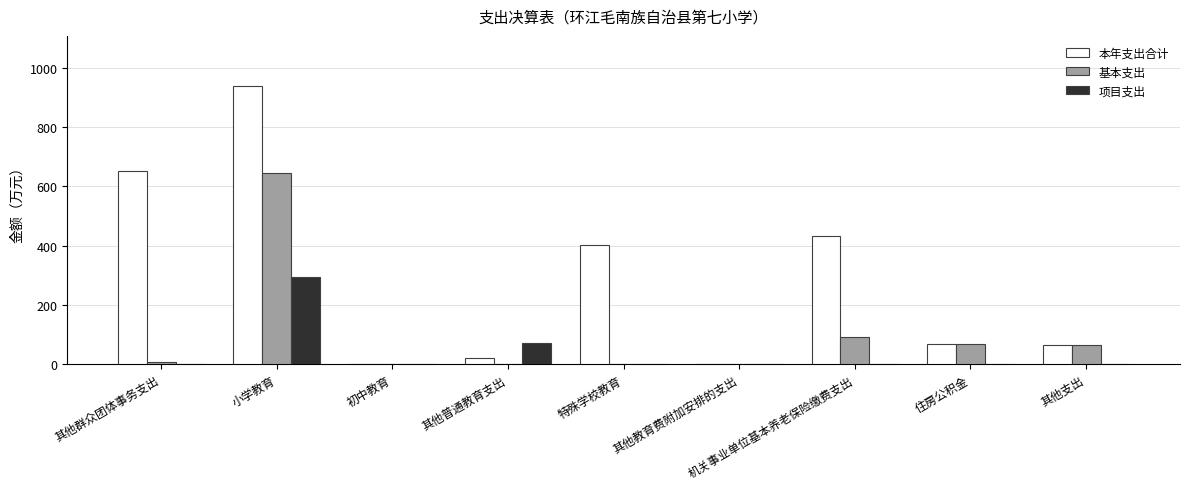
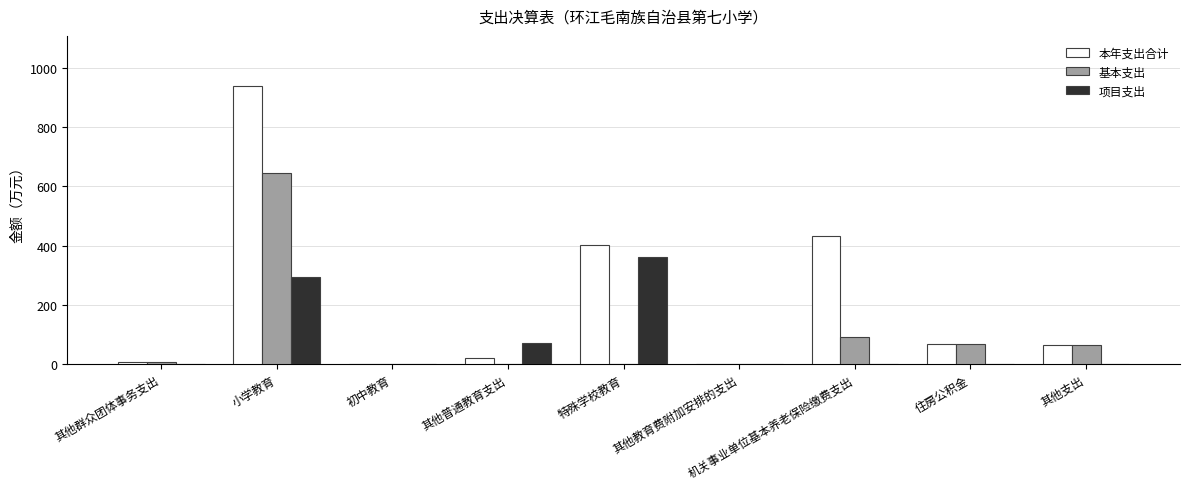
  {
    "本年支出合计": {
-     "其他群众团体事务支出": 650,
+     "其他群众团体事务支出": 10,
      "小学教育": 940,
      "其他普通教育支出": 20,
      "特殊学校教育": 400,
      "机关事业单位基本养老保险缴费支出": 430,
      "住房公积金": 70,
      "其他支出": 60
    },
    "基本支出": {
      "小学教育": 640,
      "初中教育": 0,
      "特殊学校教育": 0,
      "其他教育费附加安排的支出": 0,
      "机关事业单位基本养老保险缴费支出": 90,
      "住房公积金": 70,
      "其他支出": 60
    },
    "项目支出": {
      "其他群众团体事务支出": 0,
      "小学教育": 290,
      "其他普通教育支出": 70,
-     "特殊学校教育": 0,
+     "特殊学校教育": 360,
      "机关事业单位基本养老保险缴费支出": 0,
      "住房公积金": 0,
      "其他支出": 0
    }
  }
